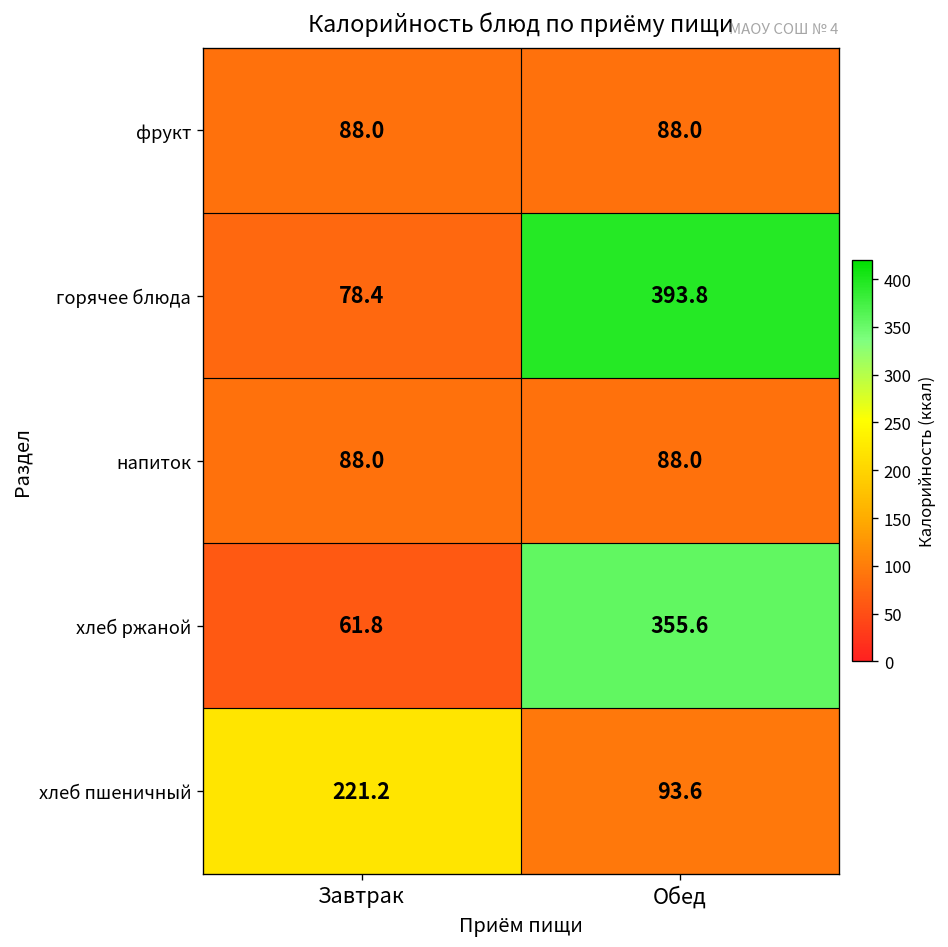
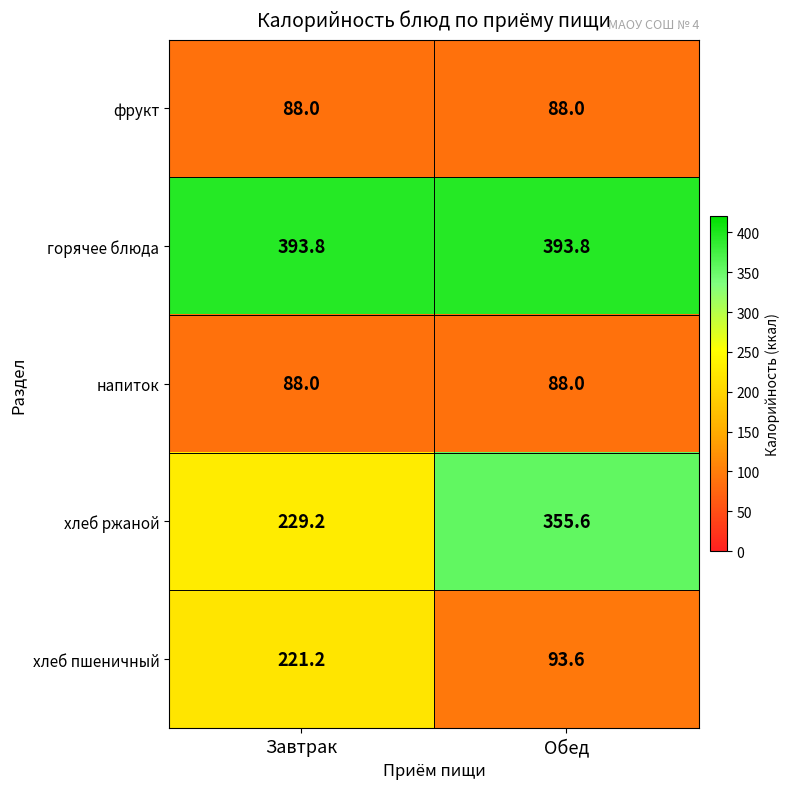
  {
    "фрукт": {
      "Завтрак": 88.0,
      "Обед": 88.0
    },
    "горячее блюда": {
-     "Завтрак": 78.4,
+     "Завтрак": 393.8,
      "Обед": 393.8
    },
    "напиток": {
      "Завтрак": 88.0,
      "Обед": 88.0
    },
    "хлеб ржаной": {
-     "Завтрак": 61.8,
+     "Завтрак": 229.2,
      "Обед": 355.6
    },
    "хлеб пшеничный": {
      "Завтрак": 221.2,
      "Обед": 93.6
    }
  }
